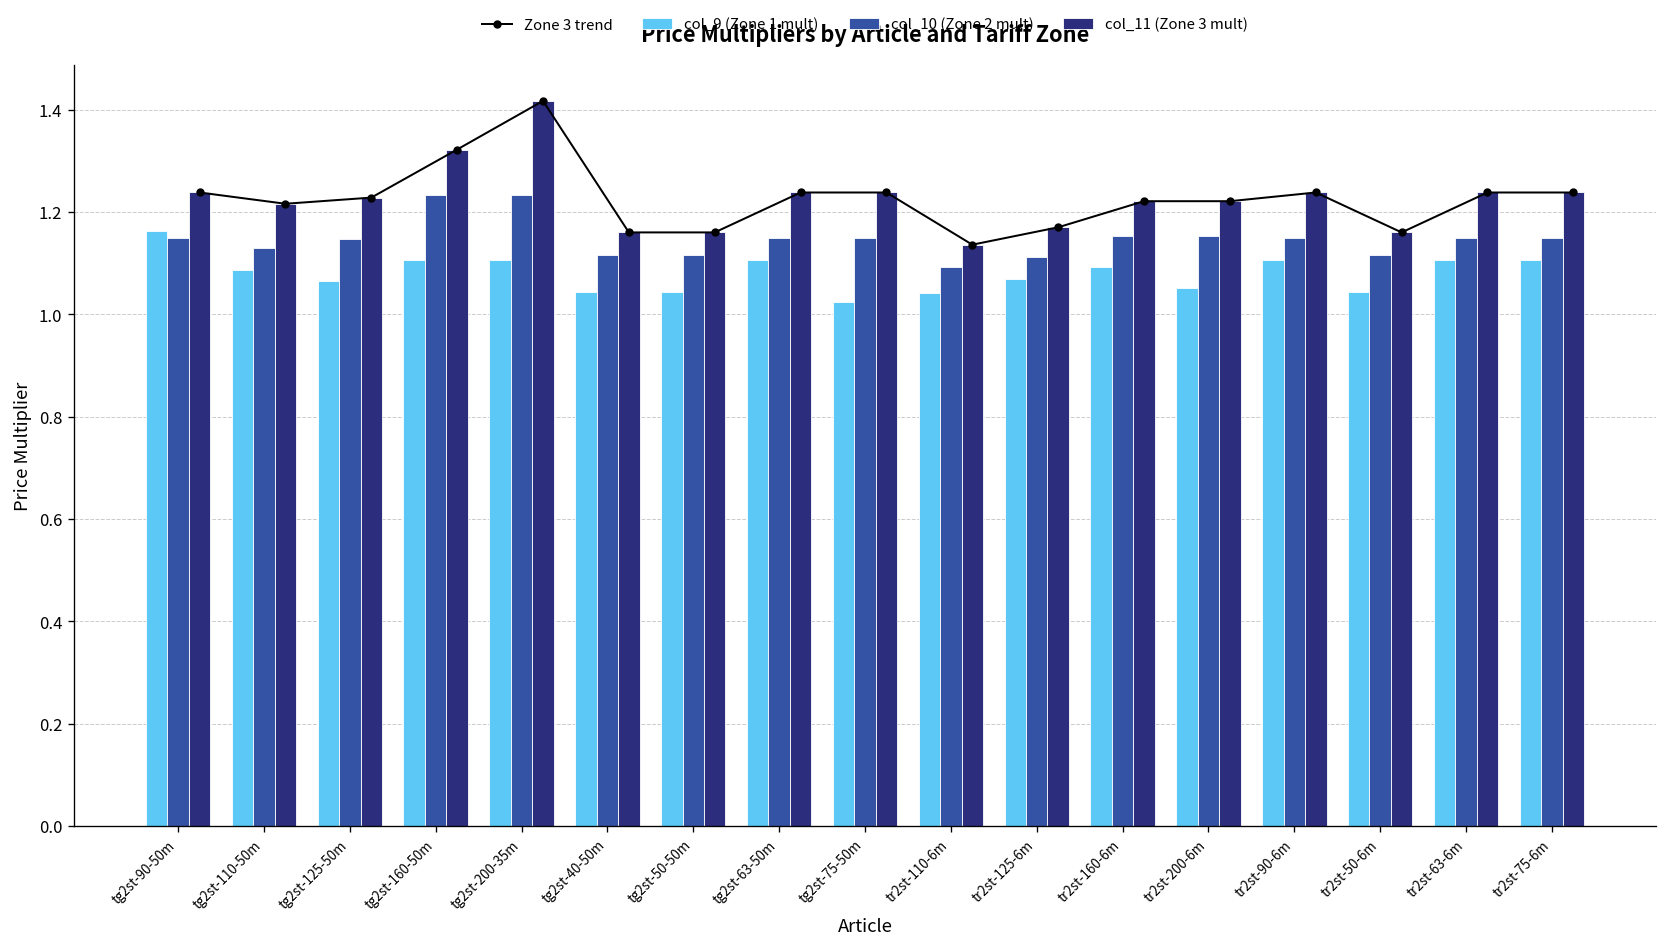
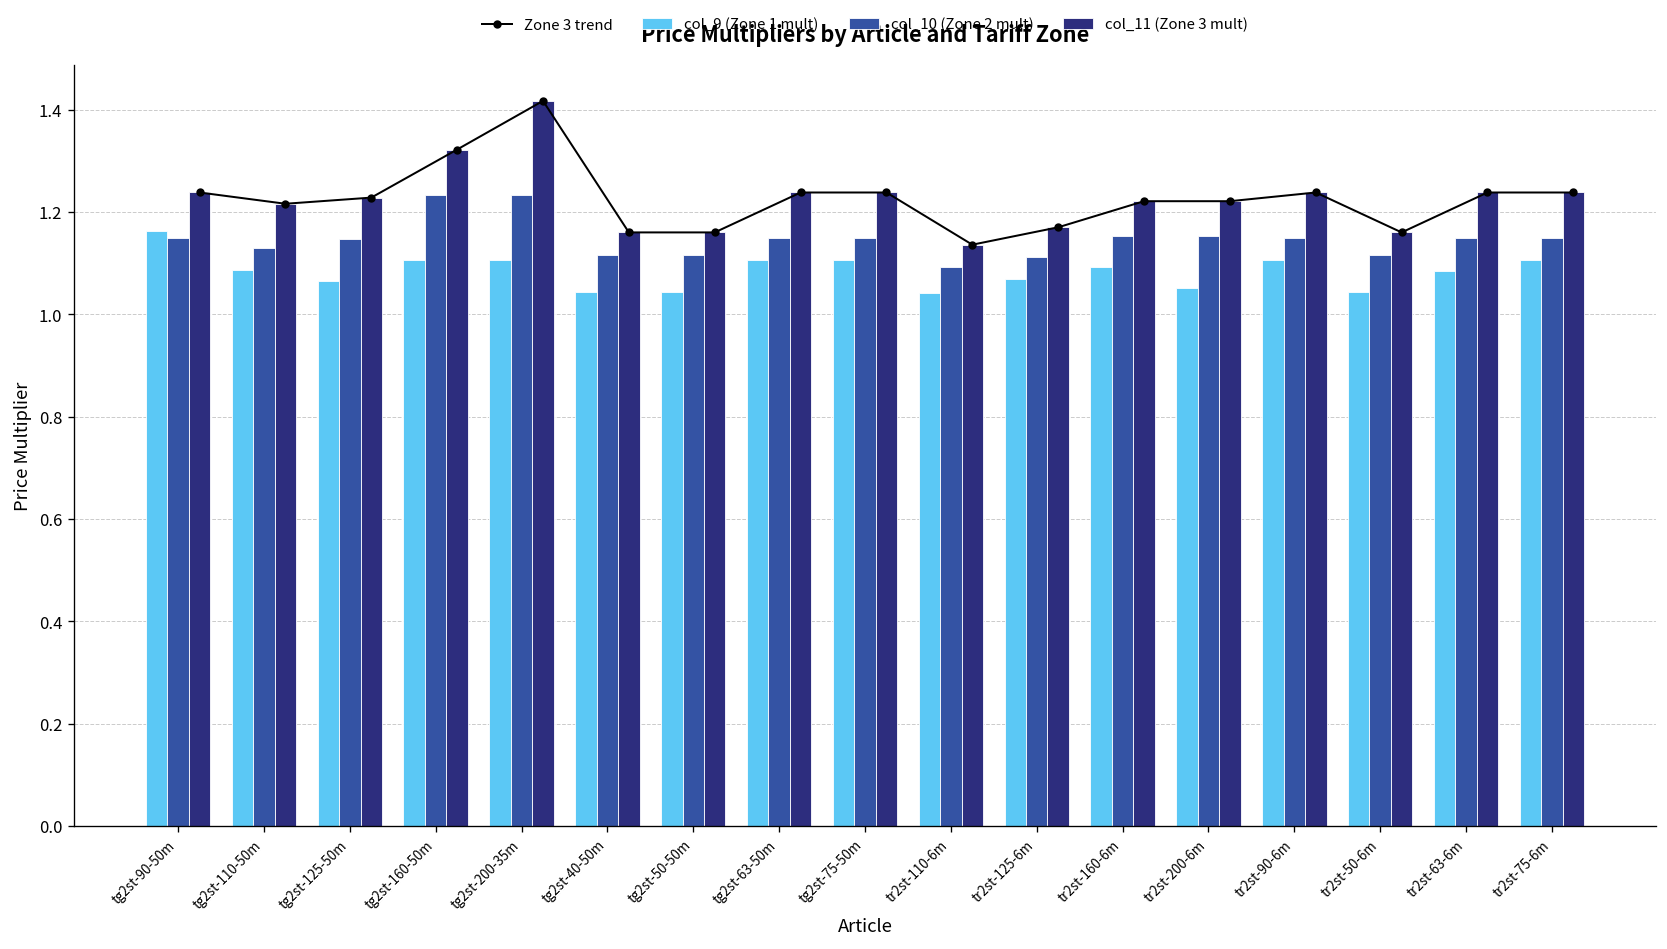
  {
    "col_9 (Zone 1 mult)": {
      "tg2st-90-50m": 1.16,
      "tg2st-110-50m": 1.09,
      "tg2st-125-50m": 1.07,
      "tg2st-160-50m": 1.11,
      "tg2st-200-35m": 1.11,
      "tg2st-40-50m": 1.04,
      "tg2st-50-50m": 1.04,
      "tg2st-63-50m": 1.11,
-     "tg2st-75-50m": 1.02,
+     "tg2st-75-50m": 1.11,
      "tr2st-110-6m": 1.04,
      "tr2st-125-6m": 1.07,
      "tr2st-160-6m": 1.09,
      "tr2st-200-6m": 1.05,
      "tr2st-90-6m": 1.11,
      "tr2st-50-6m": 1.04,
-     "tr2st-63-6m": 1.11,
+     "tr2st-63-6m": 1.08,
      "tr2st-75-6m": 1.11
    }
  }
